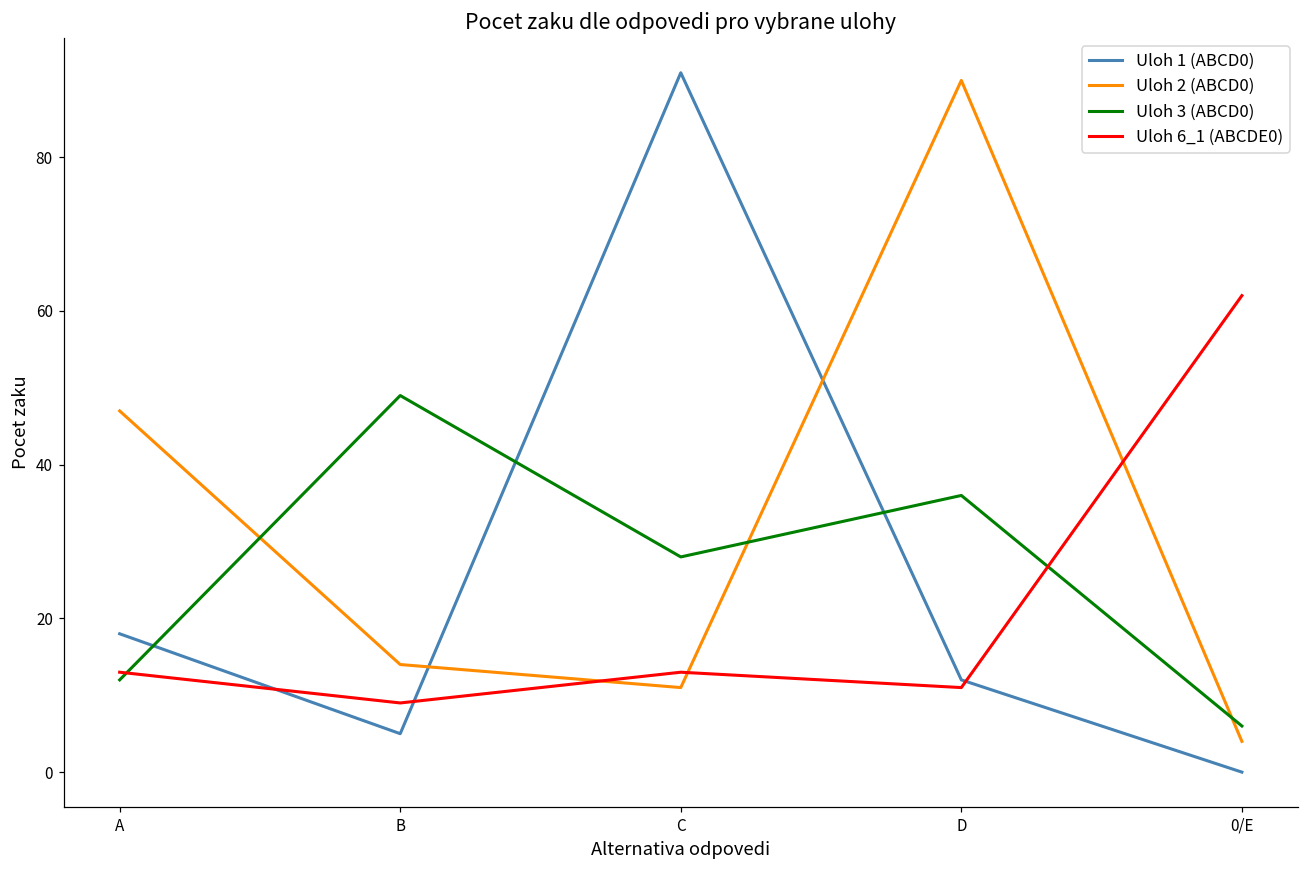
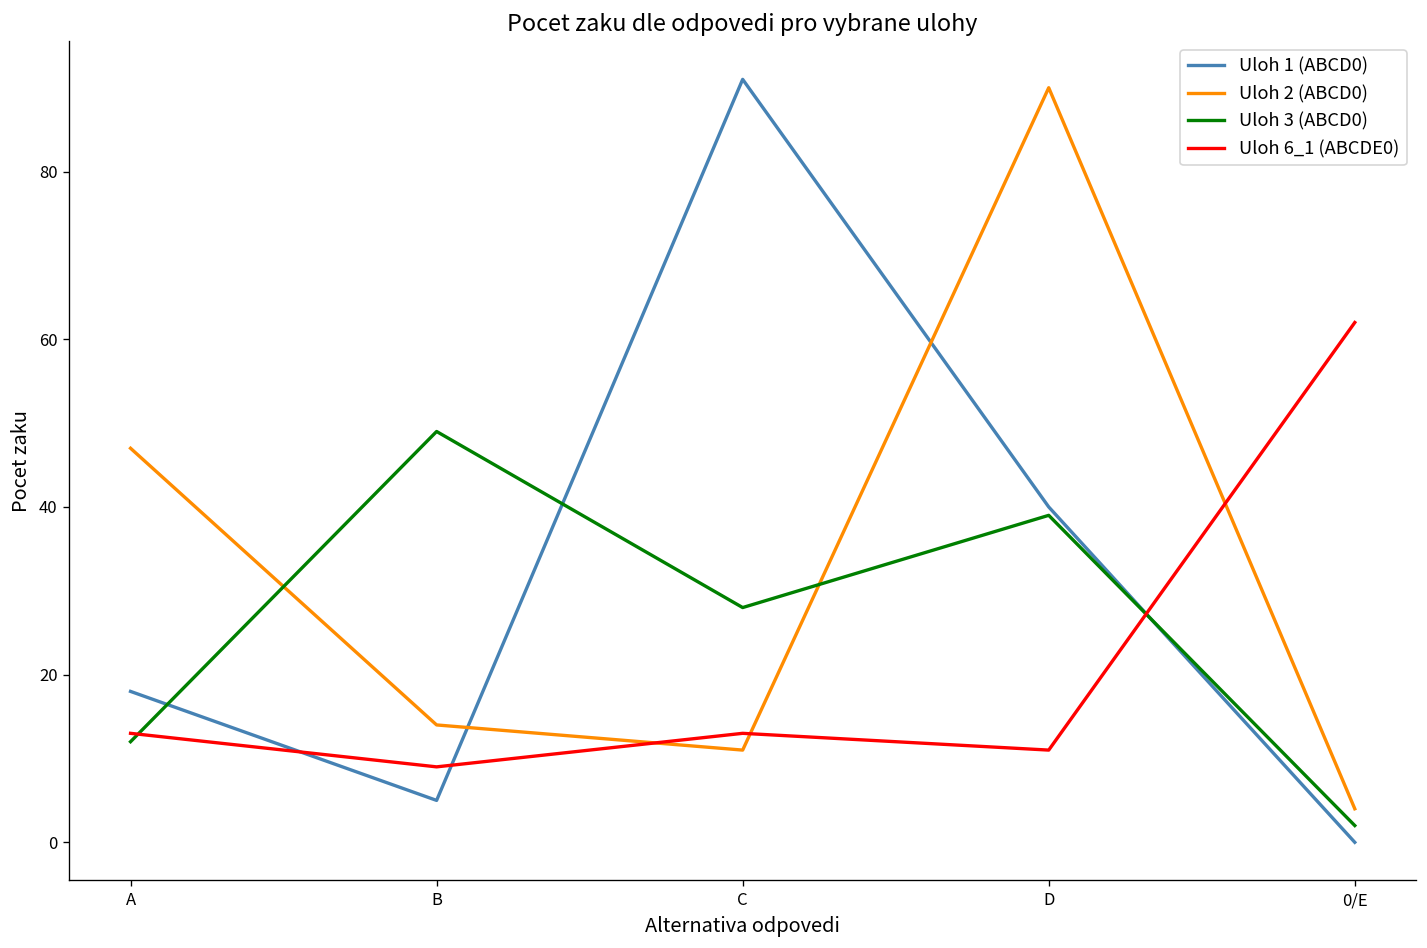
  {
    "Uloh 1 (ABCD0)": {
      "A": 18,
      "B": 5,
      "C": 91,
-     "D": 12,
+     "D": 40,
      "0/E": 0
    },
    "Uloh 2 (ABCD0)": {
      "A": 47,
      "B": 14,
      "C": 11,
      "D": 90,
      "0/E": 4
    },
    "Uloh 3 (ABCD0)": {
      "A": 12,
      "B": 49,
      "C": 28,
-     "D": 36,
-     "0/E": 6
+     "D": 39,
+     "0/E": 2
    },
    "Uloh 6_1 (ABCDE0)": {
      "A": 13,
      "B": 9,
      "C": 13,
      "D": 11,
      "0/E": 62
    }
  }
